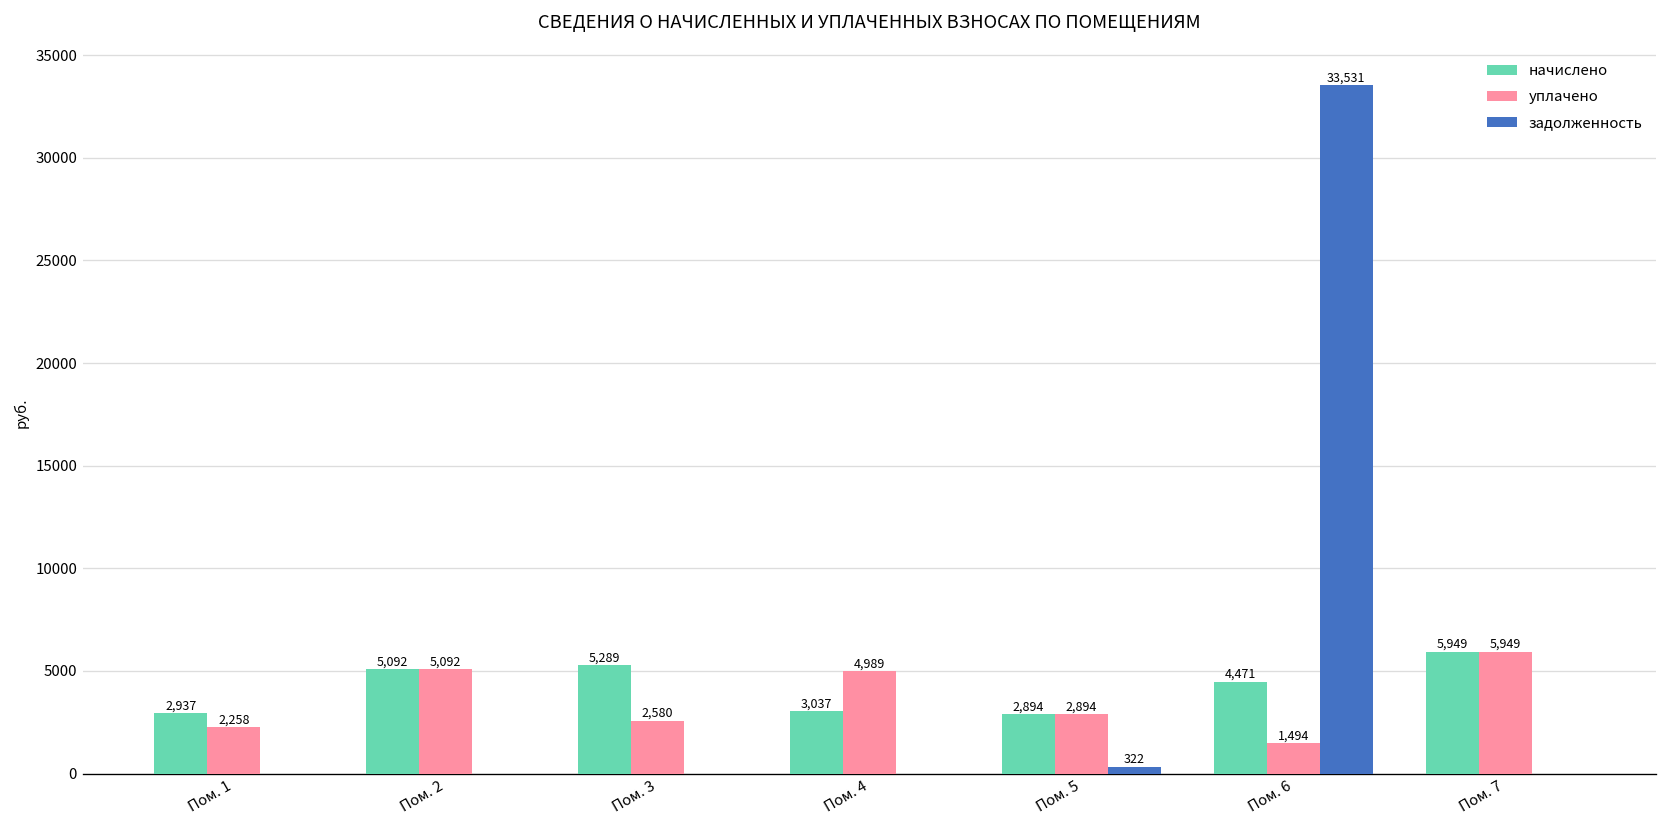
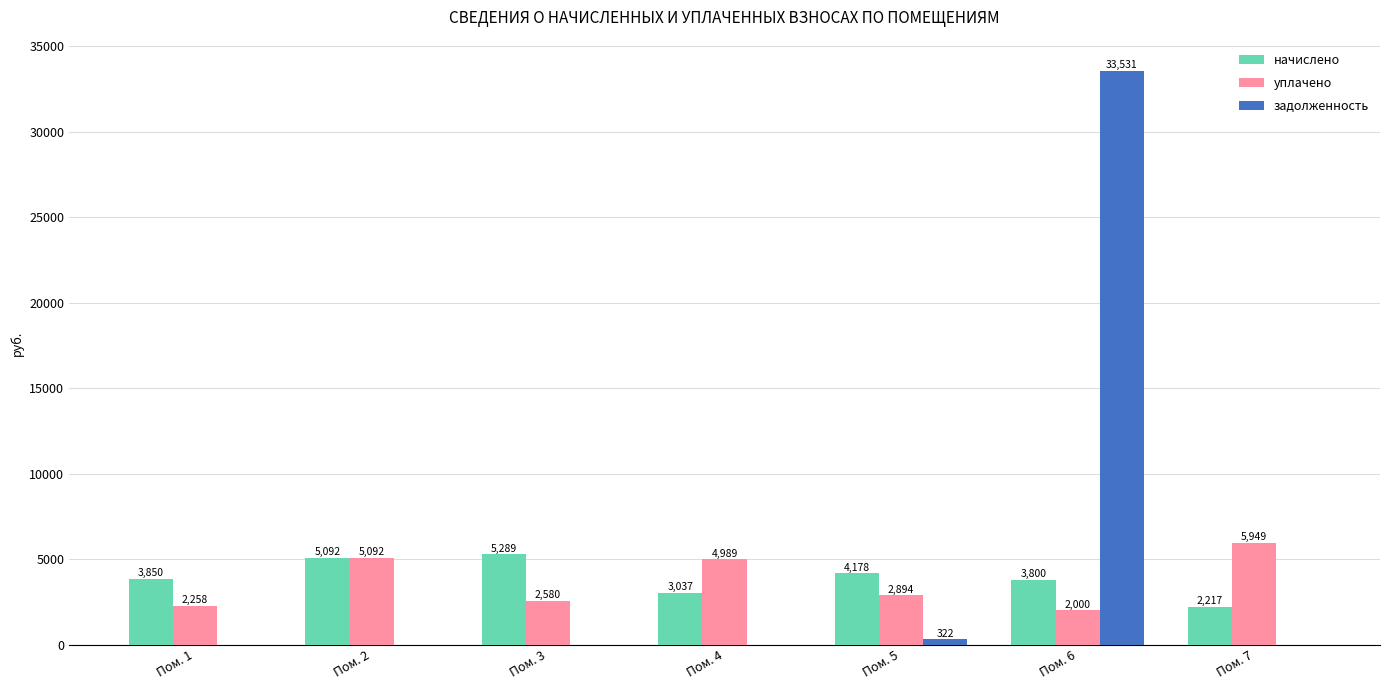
  {
    "начислено": {
-     "Пом. 1": "2,937",
+     "Пом. 1": "3,850",
      "Пом. 2": "5,092",
      "Пом. 3": "5,289",
      "Пом. 4": "3,037",
-     "Пом. 5": "2,894",
-     "Пом. 6": "4,471",
-     "Пом. 7": "5,949"
+     "Пом. 5": "4,178",
+     "Пом. 6": "3,800",
+     "Пом. 7": "2,217"
    },
    "уплачено": {
      "Пом. 1": "2,258",
      "Пом. 2": "5,092",
      "Пом. 3": "2,580",
      "Пом. 4": "4,989",
      "Пом. 5": "2,894",
-     "Пом. 6": "1,494",
+     "Пом. 6": "2,000",
      "Пом. 7": "5,949"
    },
    "задолженность": {
      "Пом. 5": "322",
      "Пом. 6": "33,531"
    }
  }
